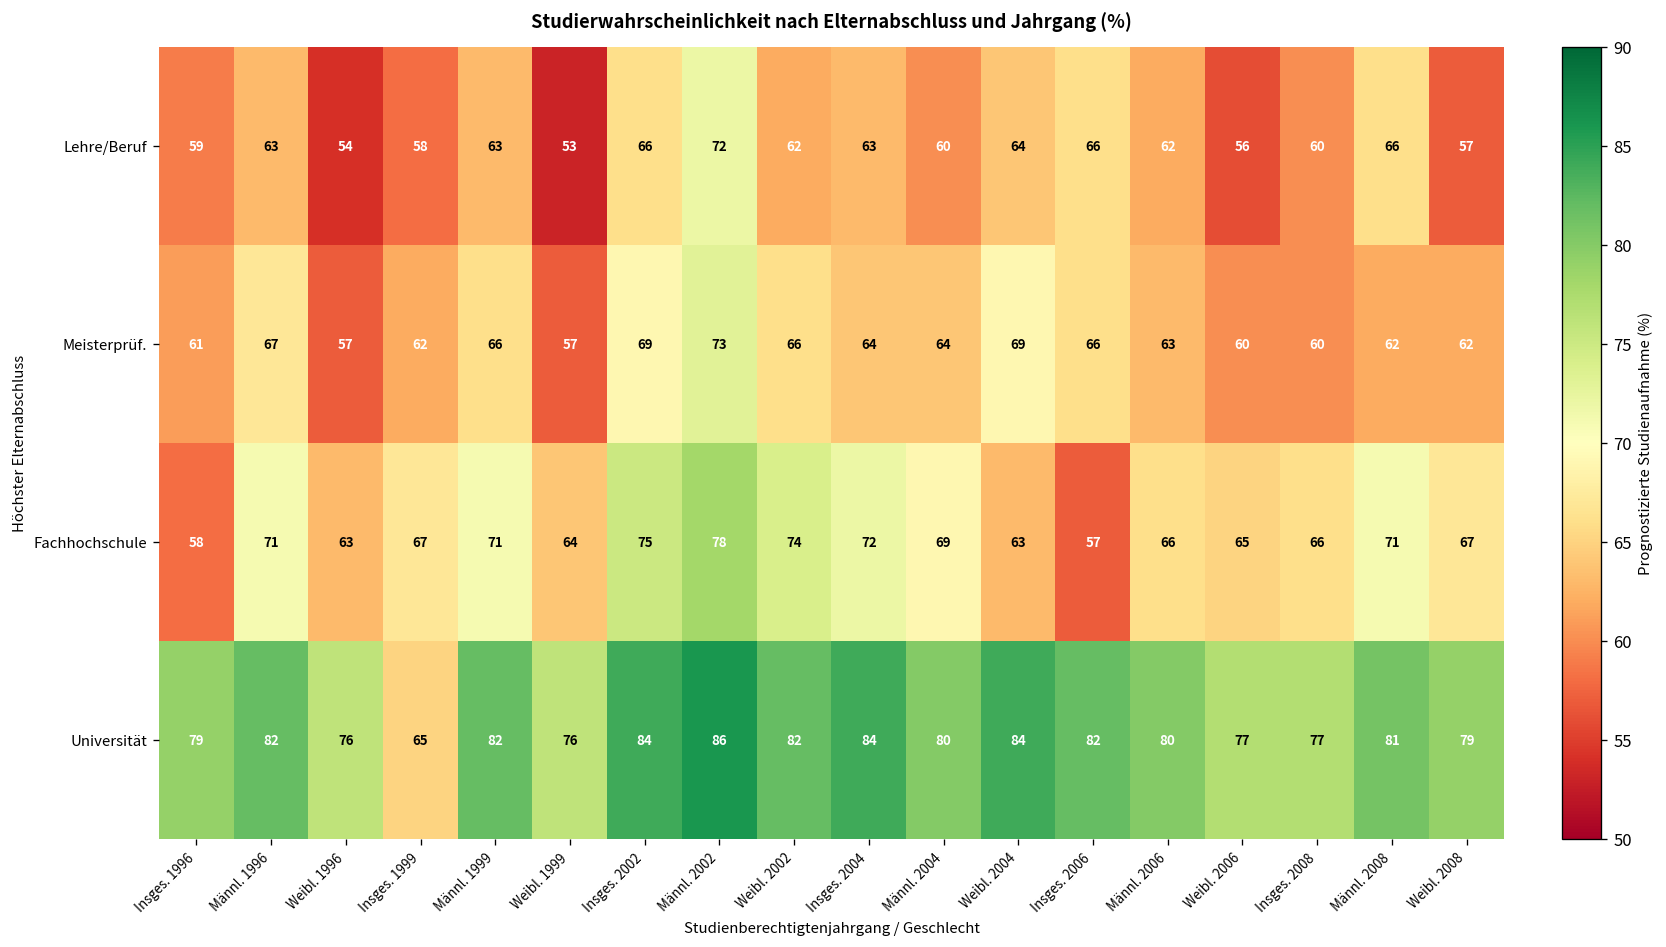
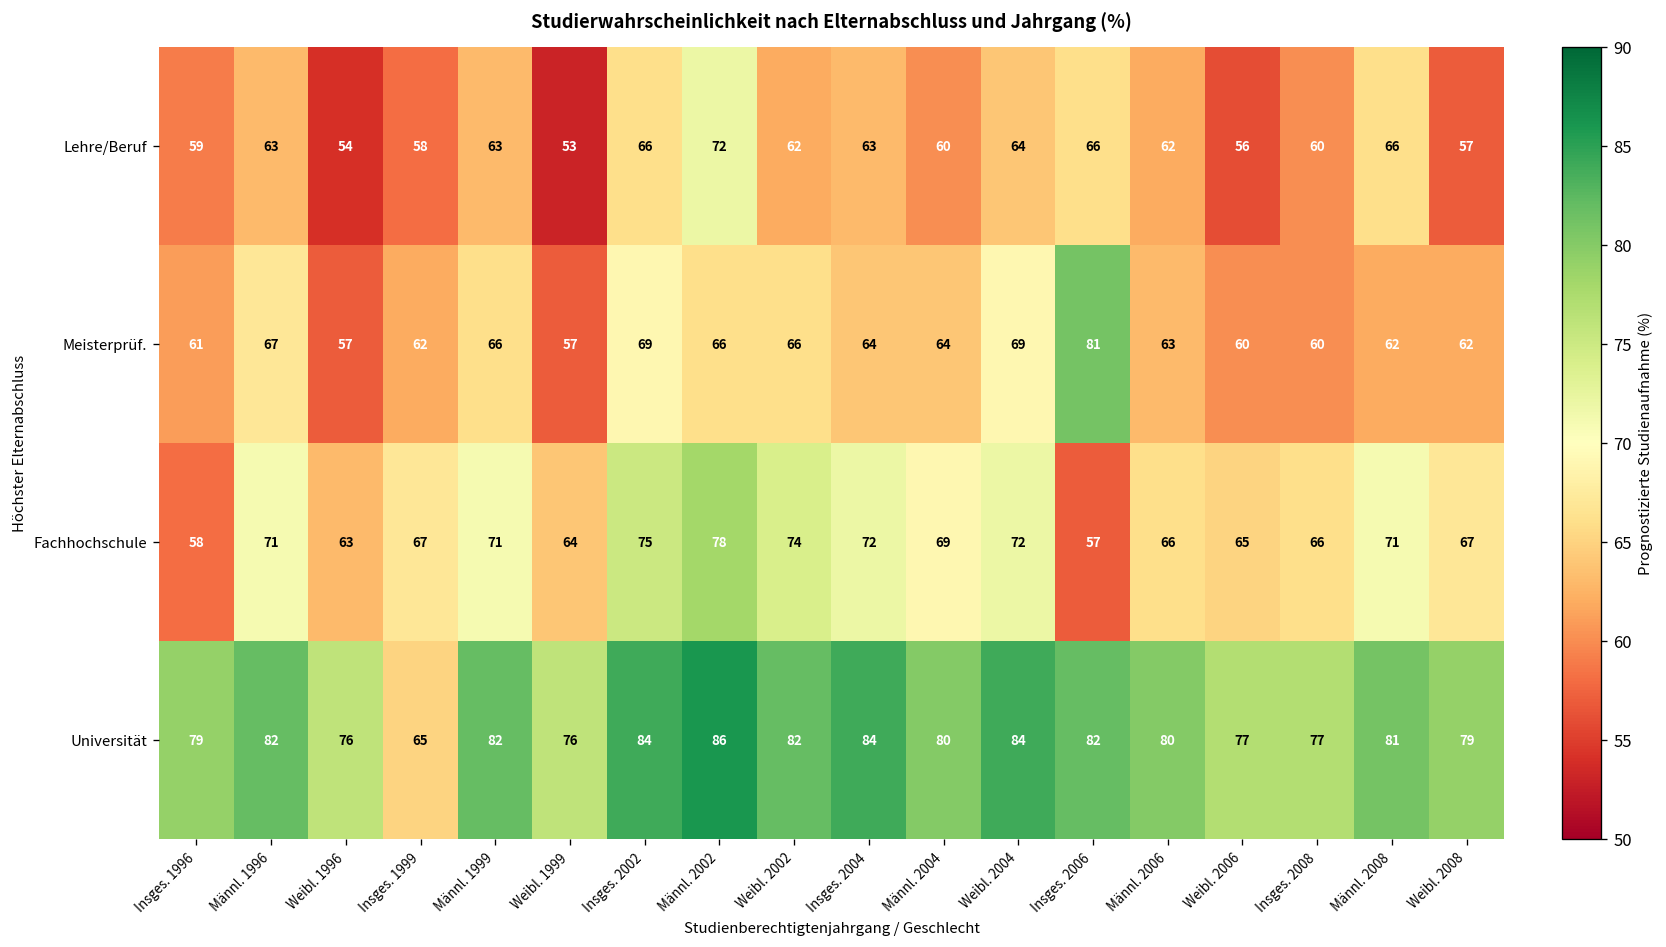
  {
    "Lehre/Beruf": {
      "Insges. 1996": 59,
      "Männl. 1996": 63,
      "Weibl. 1996": 54,
      "Insges. 1999": 58,
      "Männl. 1999": 63,
      "Weibl. 1999": 53,
      "Insges. 2002": 66,
      "Männl. 2002": 72,
      "Weibl. 2002": 62,
      "Insges. 2004": 63,
      "Männl. 2004": 60,
      "Weibl. 2004": 64,
      "Insges. 2006": 66,
      "Männl. 2006": 62,
      "Weibl. 2006": 56,
      "Insges. 2008": 60,
      "Männl. 2008": 66,
      "Weibl. 2008": 57
    },
    "Meisterprüf.": {
      "Insges. 1996": 61,
      "Männl. 1996": 67,
      "Weibl. 1996": 57,
      "Insges. 1999": 62,
      "Männl. 1999": 66,
      "Weibl. 1999": 57,
      "Insges. 2002": 69,
-     "Männl. 2002": 73,
+     "Männl. 2002": 66,
      "Weibl. 2002": 66,
      "Insges. 2004": 64,
      "Männl. 2004": 64,
      "Weibl. 2004": 69,
-     "Insges. 2006": 66,
+     "Insges. 2006": 81,
      "Männl. 2006": 63,
      "Weibl. 2006": 60,
      "Insges. 2008": 60,
      "Männl. 2008": 62,
      "Weibl. 2008": 62
    },
    "Fachhochschule": {
      "Insges. 1996": 58,
      "Männl. 1996": 71,
      "Weibl. 1996": 63,
      "Insges. 1999": 67,
      "Männl. 1999": 71,
      "Weibl. 1999": 64,
      "Insges. 2002": 75,
      "Männl. 2002": 78,
      "Weibl. 2002": 74,
      "Insges. 2004": 72,
      "Männl. 2004": 69,
-     "Weibl. 2004": 63,
+     "Weibl. 2004": 72,
      "Insges. 2006": 57,
      "Männl. 2006": 66,
      "Weibl. 2006": 65,
      "Insges. 2008": 66,
      "Männl. 2008": 71,
      "Weibl. 2008": 67
    },
    "Universität": {
      "Insges. 1996": 79,
      "Männl. 1996": 82,
      "Weibl. 1996": 76,
      "Insges. 1999": 65,
      "Männl. 1999": 82,
      "Weibl. 1999": 76,
      "Insges. 2002": 84,
      "Männl. 2002": 86,
      "Weibl. 2002": 82,
      "Insges. 2004": 84,
      "Männl. 2004": 80,
      "Weibl. 2004": 84,
      "Insges. 2006": 82,
      "Männl. 2006": 80,
      "Weibl. 2006": 77,
      "Insges. 2008": 77,
      "Männl. 2008": 81,
      "Weibl. 2008": 79
    }
  }
